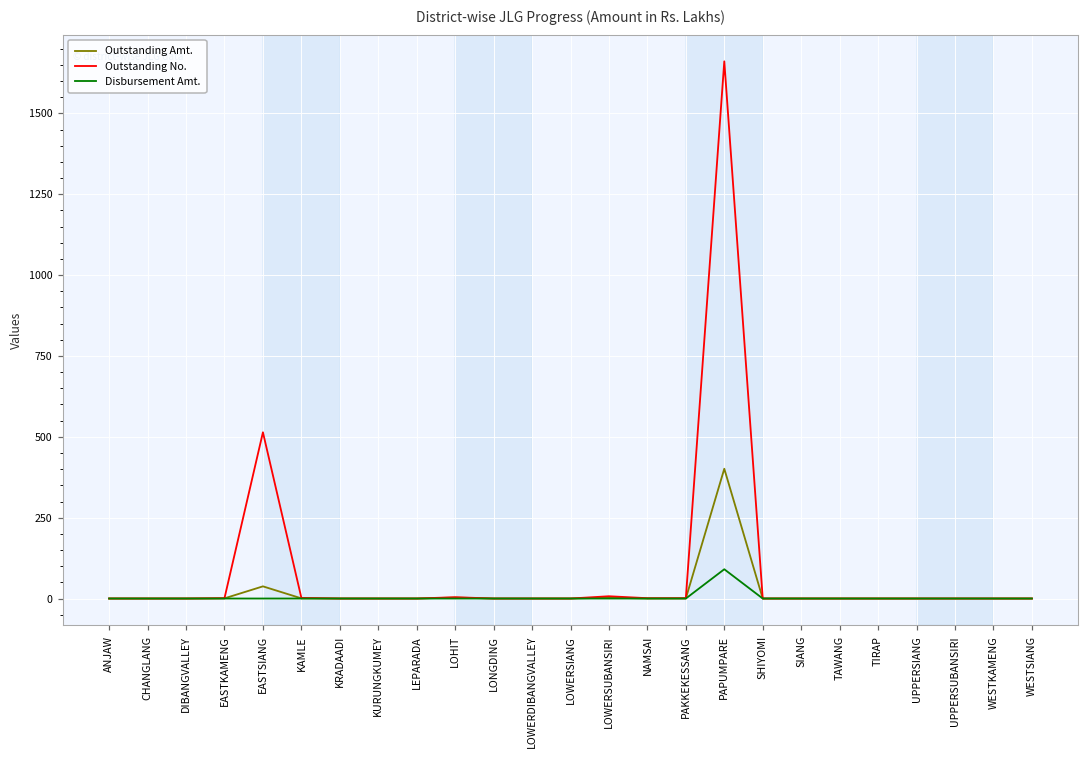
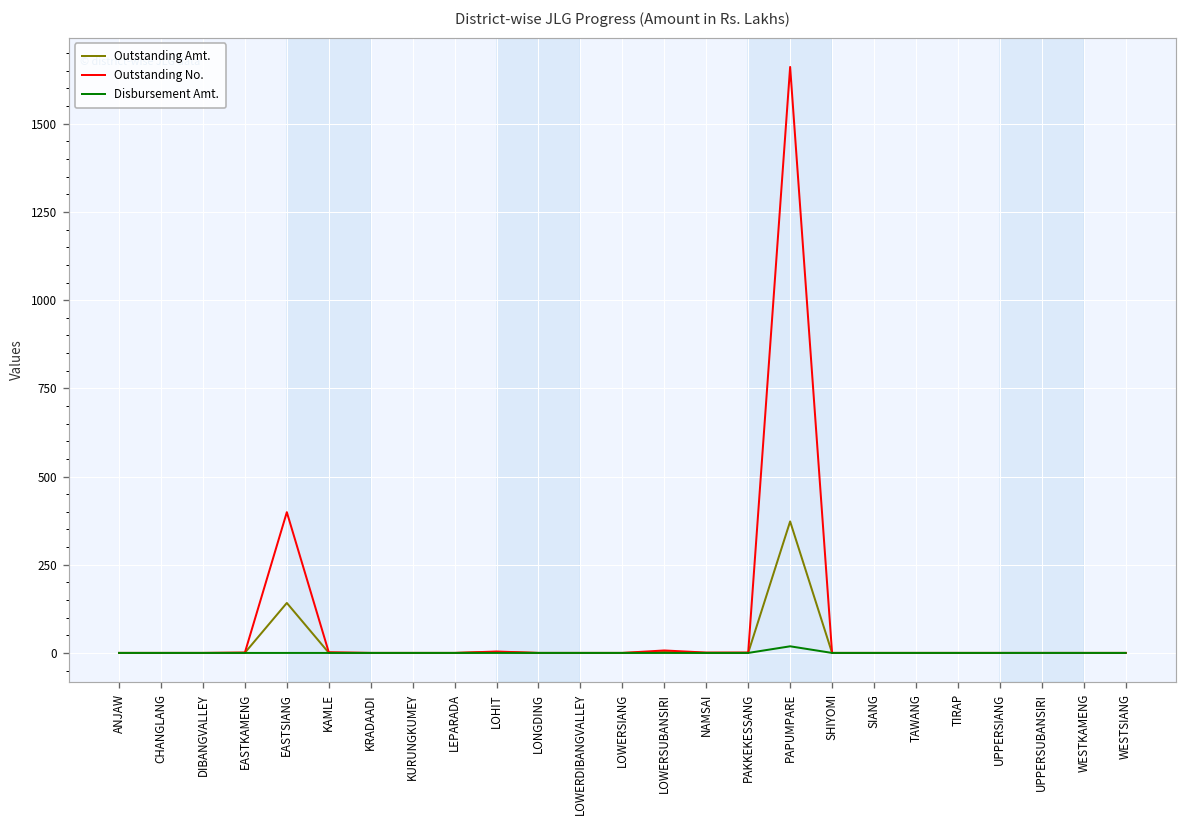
  {
    "Outstanding Amt.": {
-     "EASTSIANG": 40,
-     "PAPUMPARE": 400
+     "EASTSIANG": 140,
+     "PAPUMPARE": 370
    },
    "Outstanding No.": {
-     "EASTSIANG": 510,
+     "EASTSIANG": 400,
      "PAPUMPARE": 1660
    },
    "Disbursement Amt.": {
      "EASTSIANG": 0,
-     "PAPUMPARE": 90
+     "PAPUMPARE": 20
    }
  }
